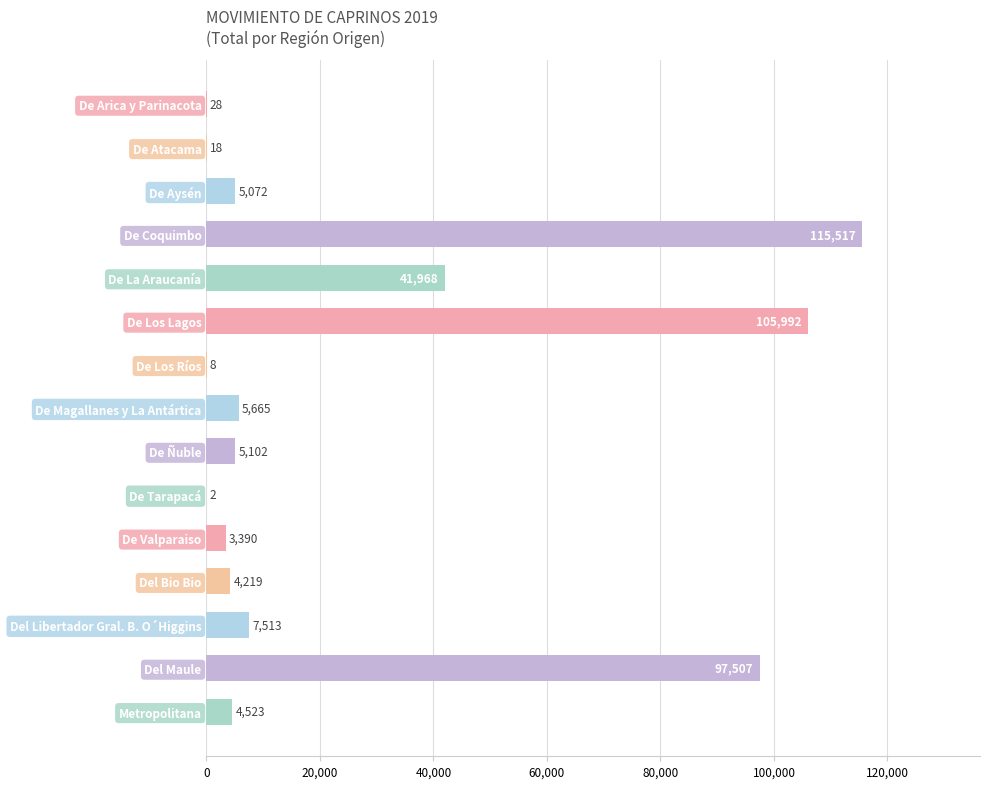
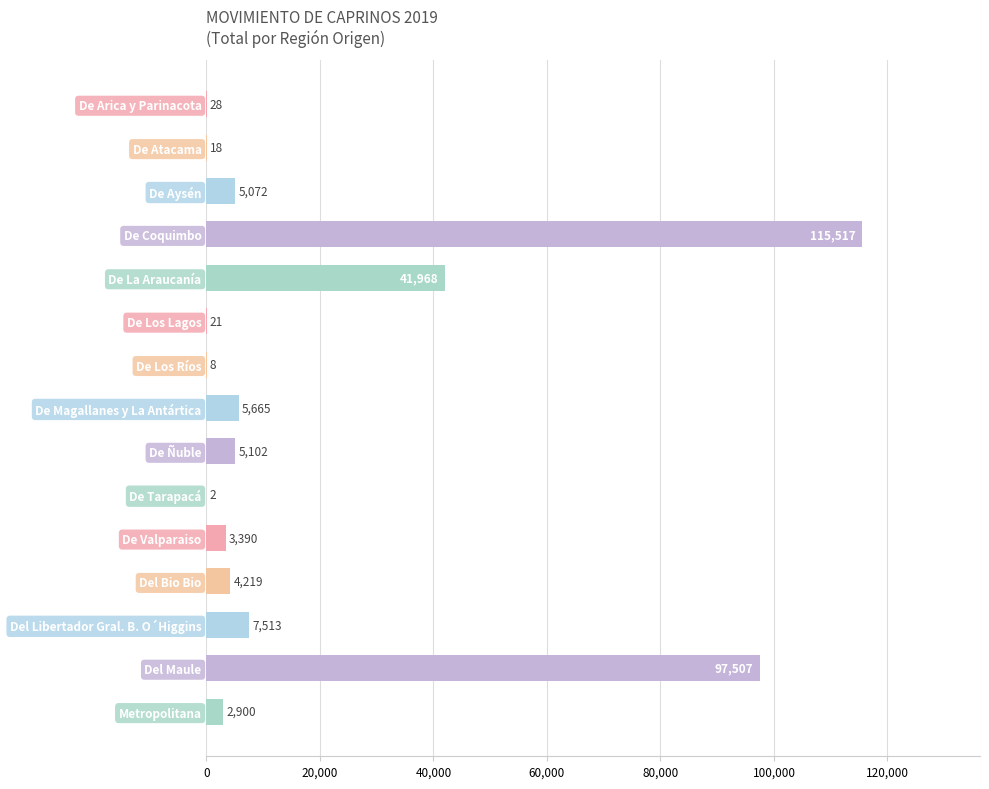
  {
    "De Arica y Parinacota": "28",
    "De Atacama": "18",
    "De Aysén": "5,072",
    "De Coquimbo": "115,517",
    "De La Araucanía": "41,968",
-   "De Los Lagos": "105,992",
+   "De Los Lagos": "21",
    "De Los Ríos": "8",
    "De Magallanes y La Antártica": "5,665",
    "De Ñuble": "5,102",
    "De Tarapacá": "2",
    "De Valparaiso": "3,390",
    "Del Bio Bio": "4,219",
    "Del Libertador Gral. B. O´Higgins": "7,513",
    "Del Maule": "97,507",
-   "Metropolitana": "4,523"
+   "Metropolitana": "2,900"
  }
